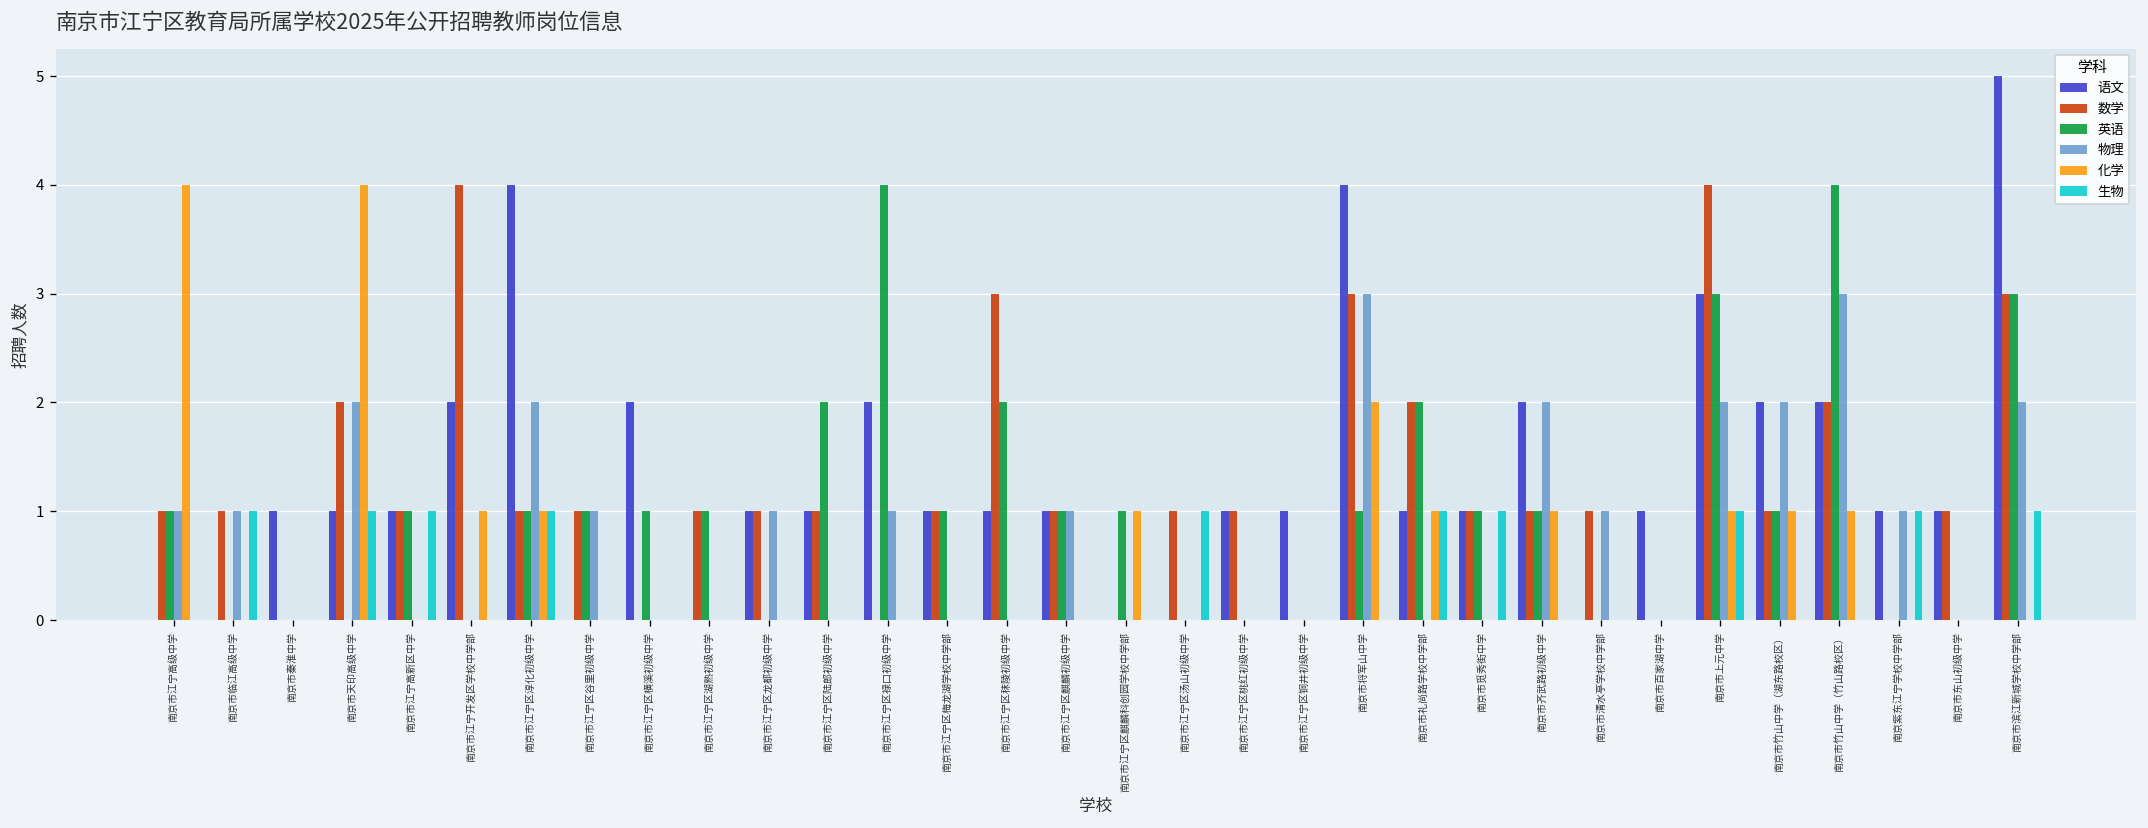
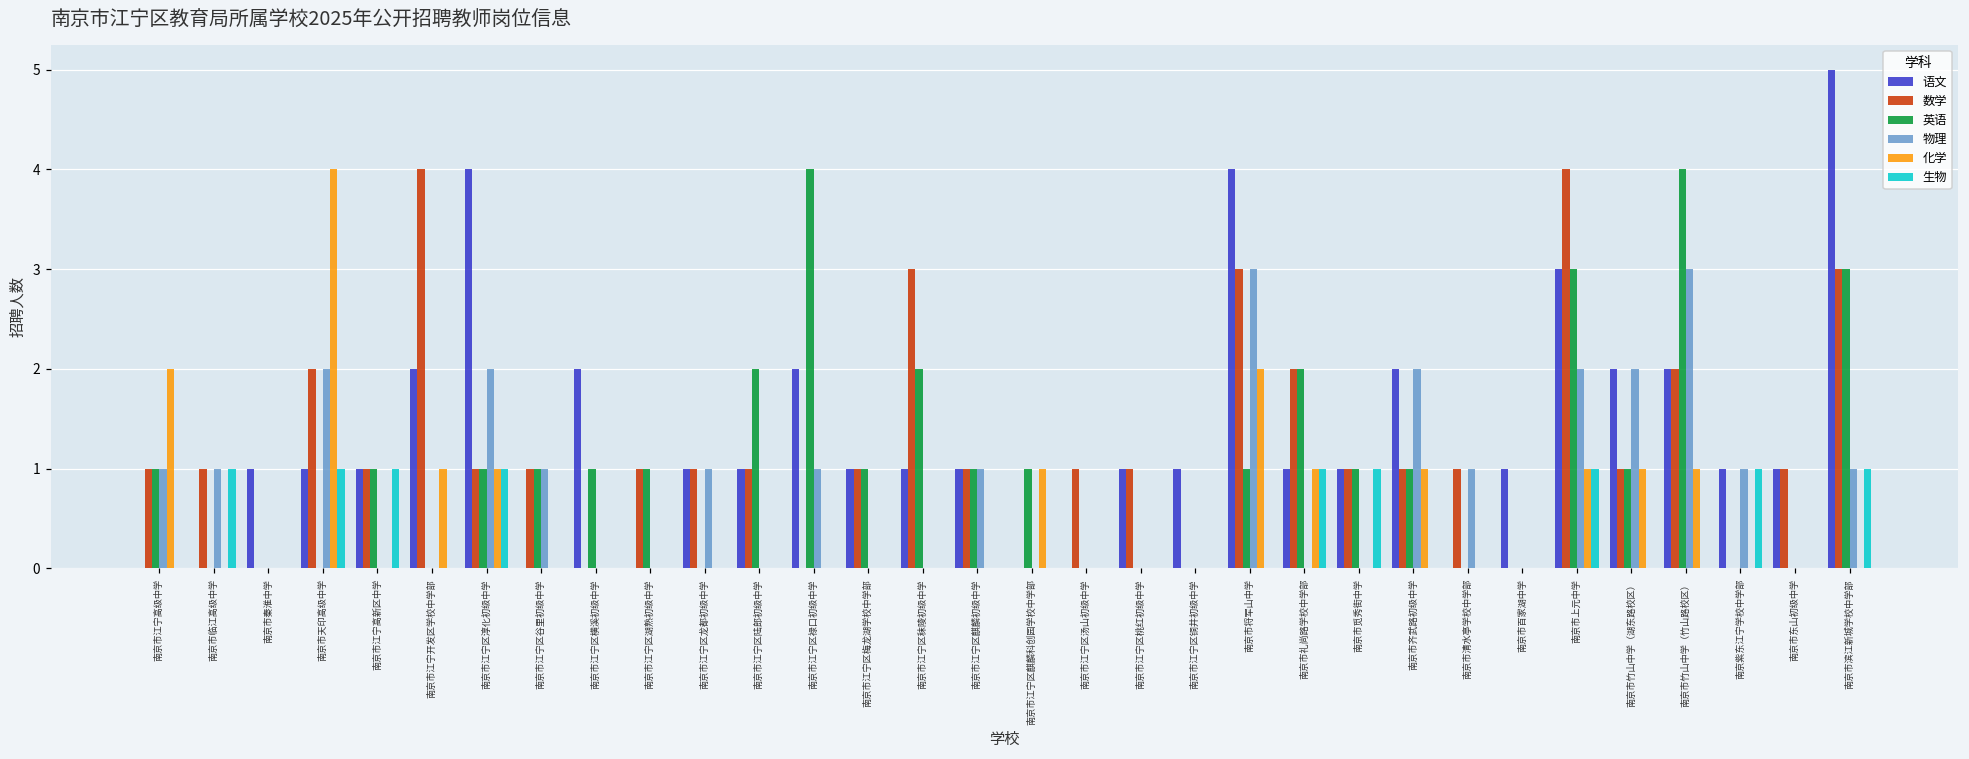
  {
    "语文": {
      "南京市江宁高级中学": 0,
      "南京市临江高级中学": 0,
      "南京市秦淮中学": 1,
      "南京市天印高级中学": 1,
      "南京市江宁高新区中学": 1,
      "南京市江宁开发区学校中学部": 2,
      "南京市江宁区淳化初级中学": 4,
      "南京市江宁区谷里初级中学": 0,
      "南京市江宁区横溪初级中学": 2,
      "南京市江宁区湖熟初级中学": 0,
      "南京市江宁区龙都初级中学": 1,
      "南京市江宁区陆郎初级中学": 1,
      "南京市江宁区禄口初级中学": 2,
      "南京市江宁区梅龙湖学校中学部": 1,
      "南京市江宁区秣陵初级中学": 1,
      "南京市江宁区麒麟初级中学": 1,
      "南京市江宁区麒麟科创园学校中学部": 0,
      "南京市江宁区汤山初级中学": 0,
      "南京市江宁区桃红初级中学": 1,
      "南京市江宁区铜井初级中学": 1,
      "南京市将军山中学": 4,
      "南京市礼尚路学校中学部": 1,
      "南京市觅秀街中学": 1,
      "南京市齐武路初级中学": 2,
      "南京市清水亭学校中学部": 0,
      "南京市百家湖中学": 1,
      "南京市上元中学": 3,
      "南京市竹山中学（湖东路校区）": 2,
      "南京市竹山中学（竹山路校区）": 2,
      "南京紫东江宁学校中学部": 1,
      "南京市东山初级中学": 1,
      "南京市滨江新城学校中学部": 5
    },
    "数学": {
      "南京市江宁高级中学": 1,
      "南京市临江高级中学": 1,
      "南京市秦淮中学": 0,
      "南京市天印高级中学": 2,
      "南京市江宁高新区中学": 1,
      "南京市江宁开发区学校中学部": 4,
      "南京市江宁区淳化初级中学": 1,
      "南京市江宁区谷里初级中学": 1,
      "南京市江宁区横溪初级中学": 0,
      "南京市江宁区湖熟初级中学": 1,
      "南京市江宁区龙都初级中学": 1,
      "南京市江宁区陆郎初级中学": 1,
      "南京市江宁区禄口初级中学": 0,
      "南京市江宁区梅龙湖学校中学部": 1,
      "南京市江宁区秣陵初级中学": 3,
      "南京市江宁区麒麟初级中学": 1,
      "南京市江宁区麒麟科创园学校中学部": 0,
      "南京市江宁区汤山初级中学": 1,
      "南京市江宁区桃红初级中学": 1,
      "南京市江宁区铜井初级中学": 0,
      "南京市将军山中学": 3,
      "南京市礼尚路学校中学部": 2,
      "南京市觅秀街中学": 1,
      "南京市齐武路初级中学": 1,
      "南京市清水亭学校中学部": 1,
      "南京市百家湖中学": 0,
      "南京市上元中学": 4,
      "南京市竹山中学（湖东路校区）": 1,
      "南京市竹山中学（竹山路校区）": 2,
      "南京紫东江宁学校中学部": 0,
      "南京市东山初级中学": 1,
      "南京市滨江新城学校中学部": 3
    },
    "英语": {
      "南京市江宁高级中学": 1,
      "南京市临江高级中学": 0,
      "南京市秦淮中学": 0,
      "南京市天印高级中学": 0,
      "南京市江宁高新区中学": 1,
      "南京市江宁开发区学校中学部": 0,
      "南京市江宁区淳化初级中学": 1,
      "南京市江宁区谷里初级中学": 1,
      "南京市江宁区横溪初级中学": 1,
      "南京市江宁区湖熟初级中学": 1,
      "南京市江宁区龙都初级中学": 0,
      "南京市江宁区陆郎初级中学": 2,
      "南京市江宁区禄口初级中学": 4,
      "南京市江宁区梅龙湖学校中学部": 1,
      "南京市江宁区秣陵初级中学": 2,
      "南京市江宁区麒麟初级中学": 1,
      "南京市江宁区麒麟科创园学校中学部": 1,
      "南京市江宁区汤山初级中学": 0,
      "南京市江宁区桃红初级中学": 0,
      "南京市江宁区铜井初级中学": 0,
      "南京市将军山中学": 1,
      "南京市礼尚路学校中学部": 2,
      "南京市觅秀街中学": 1,
      "南京市齐武路初级中学": 1,
      "南京市清水亭学校中学部": 0,
      "南京市百家湖中学": 0,
      "南京市上元中学": 3,
      "南京市竹山中学（湖东路校区）": 1,
      "南京市竹山中学（竹山路校区）": 4,
      "南京紫东江宁学校中学部": 0,
      "南京市东山初级中学": 0,
      "南京市滨江新城学校中学部": 3
    },
    "物理": {
      "南京市江宁高级中学": 1,
      "南京市临江高级中学": 1,
      "南京市秦淮中学": 0,
      "南京市天印高级中学": 2,
      "南京市江宁高新区中学": 0,
      "南京市江宁开发区学校中学部": 0,
      "南京市江宁区淳化初级中学": 2,
      "南京市江宁区谷里初级中学": 1,
      "南京市江宁区横溪初级中学": 0,
      "南京市江宁区湖熟初级中学": 0,
      "南京市江宁区龙都初级中学": 1,
      "南京市江宁区陆郎初级中学": 0,
      "南京市江宁区禄口初级中学": 1,
      "南京市江宁区梅龙湖学校中学部": 0,
      "南京市江宁区秣陵初级中学": 0,
      "南京市江宁区麒麟初级中学": 1,
      "南京市江宁区麒麟科创园学校中学部": 0,
      "南京市江宁区汤山初级中学": 0,
      "南京市江宁区桃红初级中学": 0,
      "南京市江宁区铜井初级中学": 0,
      "南京市将军山中学": 3,
      "南京市礼尚路学校中学部": 0,
      "南京市觅秀街中学": 0,
      "南京市齐武路初级中学": 2,
      "南京市清水亭学校中学部": 1,
      "南京市百家湖中学": 0,
      "南京市上元中学": 2,
      "南京市竹山中学（湖东路校区）": 2,
      "南京市竹山中学（竹山路校区）": 3,
      "南京紫东江宁学校中学部": 1,
      "南京市东山初级中学": 0,
-     "南京市滨江新城学校中学部": 2
+     "南京市滨江新城学校中学部": 1
    },
    "化学": {
-     "南京市江宁高级中学": 4,
+     "南京市江宁高级中学": 2,
      "南京市临江高级中学": 0,
      "南京市秦淮中学": 0,
      "南京市天印高级中学": 4,
      "南京市江宁高新区中学": 0,
      "南京市江宁开发区学校中学部": 1,
      "南京市江宁区淳化初级中学": 1,
      "南京市江宁区谷里初级中学": 0,
      "南京市江宁区横溪初级中学": 0,
      "南京市江宁区湖熟初级中学": 0,
      "南京市江宁区龙都初级中学": 0,
      "南京市江宁区陆郎初级中学": 0,
      "南京市江宁区禄口初级中学": 0,
      "南京市江宁区梅龙湖学校中学部": 0,
      "南京市江宁区秣陵初级中学": 0,
      "南京市江宁区麒麟初级中学": 0,
      "南京市江宁区麒麟科创园学校中学部": 1,
      "南京市江宁区汤山初级中学": 0,
      "南京市江宁区桃红初级中学": 0,
      "南京市江宁区铜井初级中学": 0,
      "南京市将军山中学": 2,
      "南京市礼尚路学校中学部": 1,
      "南京市觅秀街中学": 0,
      "南京市齐武路初级中学": 1,
      "南京市清水亭学校中学部": 0,
      "南京市百家湖中学": 0,
      "南京市上元中学": 1,
      "南京市竹山中学（湖东路校区）": 1,
      "南京市竹山中学（竹山路校区）": 1,
      "南京紫东江宁学校中学部": 0,
      "南京市东山初级中学": 0,
      "南京市滨江新城学校中学部": 0
    },
    "生物": {
      "南京市江宁高级中学": 0,
      "南京市临江高级中学": 1,
      "南京市秦淮中学": 0,
      "南京市天印高级中学": 1,
      "南京市江宁高新区中学": 1,
      "南京市江宁开发区学校中学部": 0,
      "南京市江宁区淳化初级中学": 1,
      "南京市江宁区谷里初级中学": 0,
      "南京市江宁区横溪初级中学": 0,
      "南京市江宁区湖熟初级中学": 0,
      "南京市江宁区龙都初级中学": 0,
      "南京市江宁区陆郎初级中学": 0,
      "南京市江宁区禄口初级中学": 0,
      "南京市江宁区梅龙湖学校中学部": 0,
      "南京市江宁区秣陵初级中学": 0,
      "南京市江宁区麒麟初级中学": 0,
      "南京市江宁区麒麟科创园学校中学部": 0,
-     "南京市江宁区汤山初级中学": 1,
+     "南京市江宁区汤山初级中学": 0,
      "南京市江宁区桃红初级中学": 0,
      "南京市江宁区铜井初级中学": 0,
      "南京市将军山中学": 0,
      "南京市礼尚路学校中学部": 1,
      "南京市觅秀街中学": 1,
      "南京市齐武路初级中学": 0,
      "南京市清水亭学校中学部": 0,
      "南京市百家湖中学": 0,
      "南京市上元中学": 1,
      "南京市竹山中学（湖东路校区）": 0,
      "南京市竹山中学（竹山路校区）": 0,
      "南京紫东江宁学校中学部": 1,
      "南京市东山初级中学": 0,
      "南京市滨江新城学校中学部": 1
    }
  }
